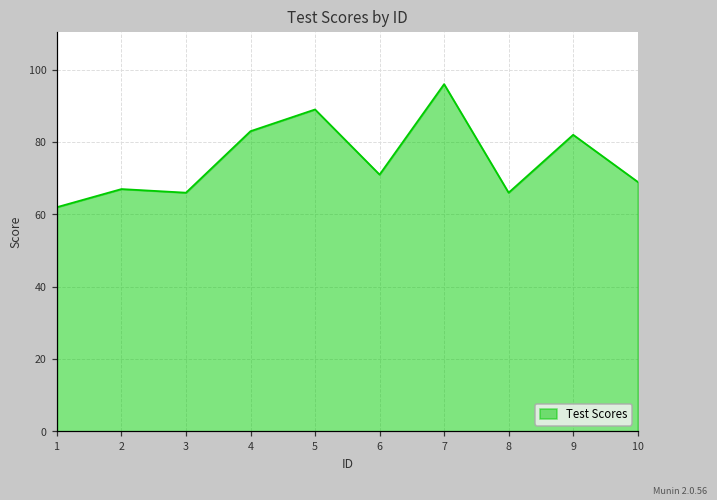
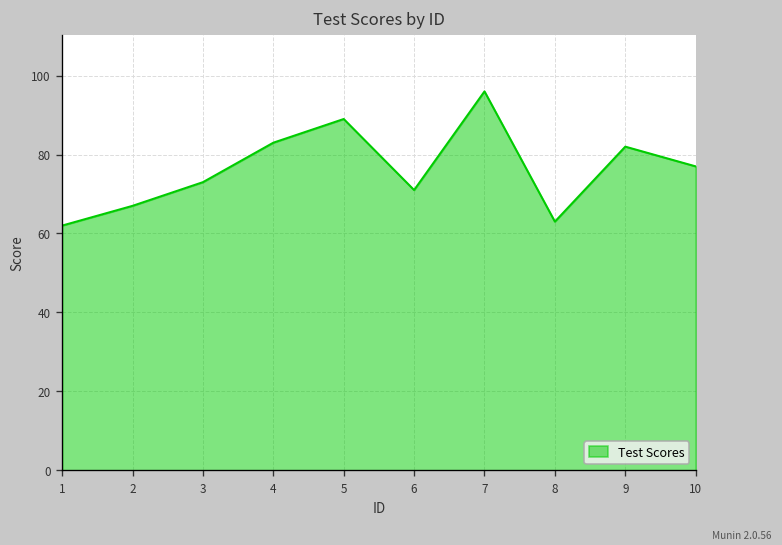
  {
    "1": 62,
    "2": 67,
-   "3": 66,
+   "3": 73,
    "4": 83,
    "5": 89,
    "6": 71,
    "7": 96,
-   "8": 66,
+   "8": 63,
    "9": 82,
-   "10": 69
+   "10": 77
  }
